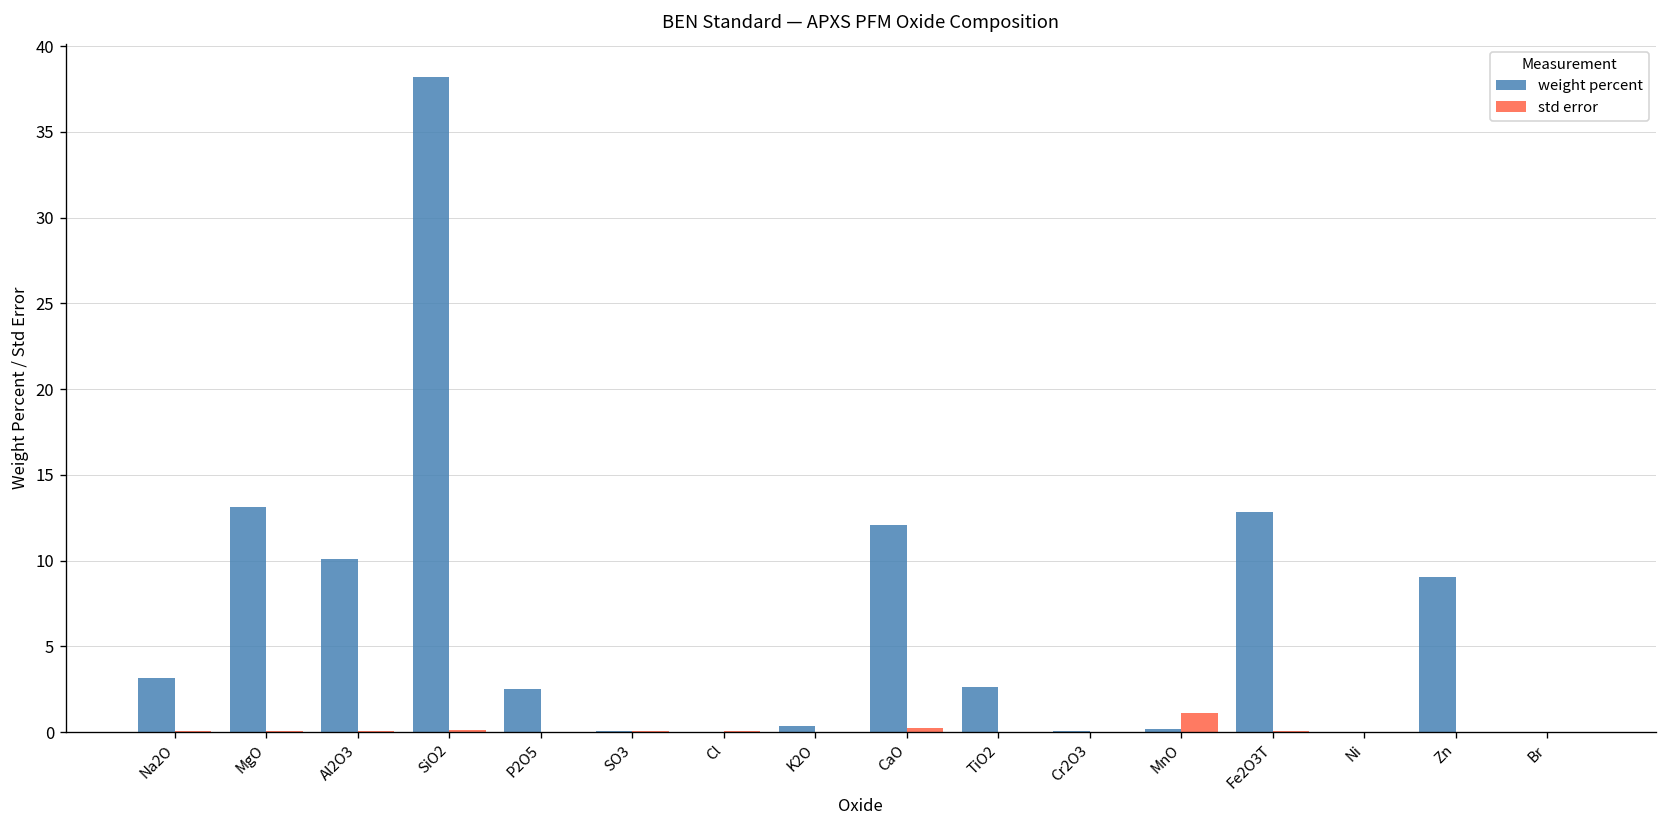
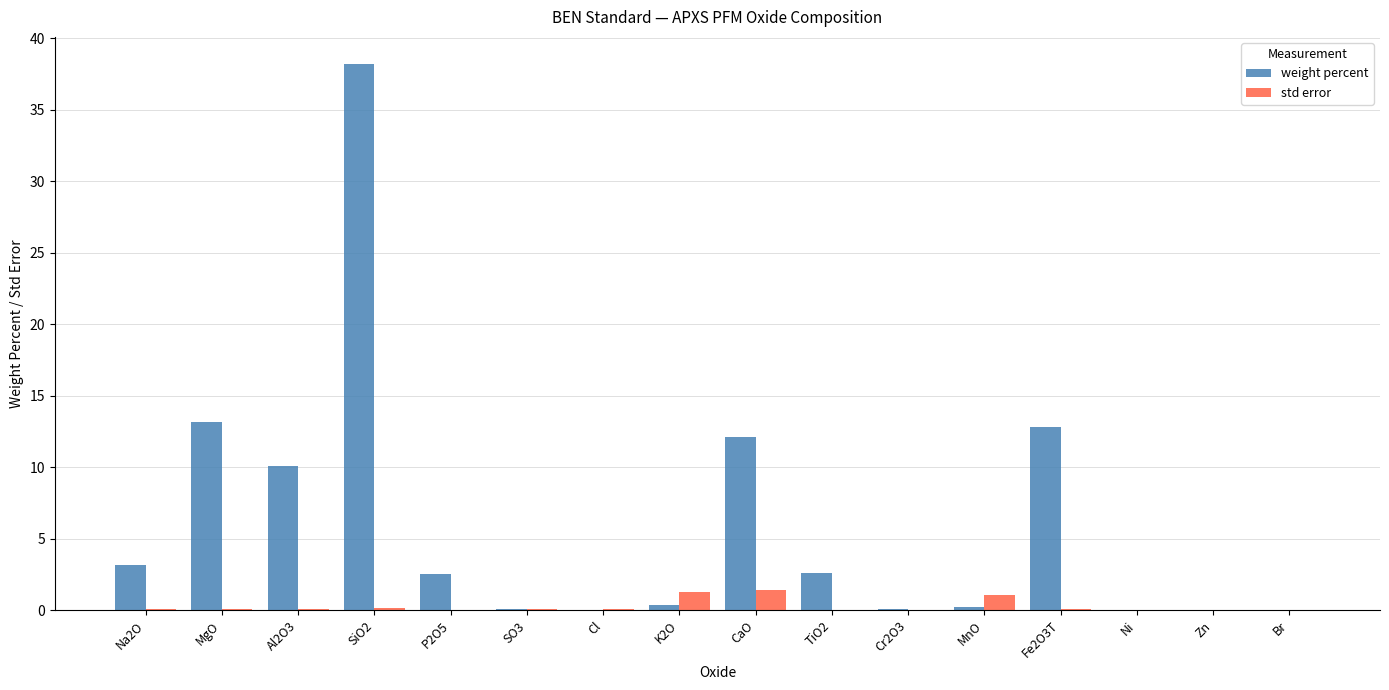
  {
    "weight percent": {
      "Na2O": 3.2,
      "MgO": 13.2,
      "Al2O3": 10.1,
      "SiO2": 38.2,
      "P2O5": 2.5,
      "K2O": 0.3,
      "CaO": 12.1,
      "TiO2": 2.6,
      "MnO": 0.2,
      "Fe2O3T": 12.8,
-     "Zn": 9.1,
+     "Zn": 0.0,
      "Br": 0.0
    },
    "std error": {
-     "K2O": 0.0,
-     "CaO": 0.2,
+     "K2O": 1.3,
+     "CaO": 1.4,
      "MnO": 1.1
    }
  }
